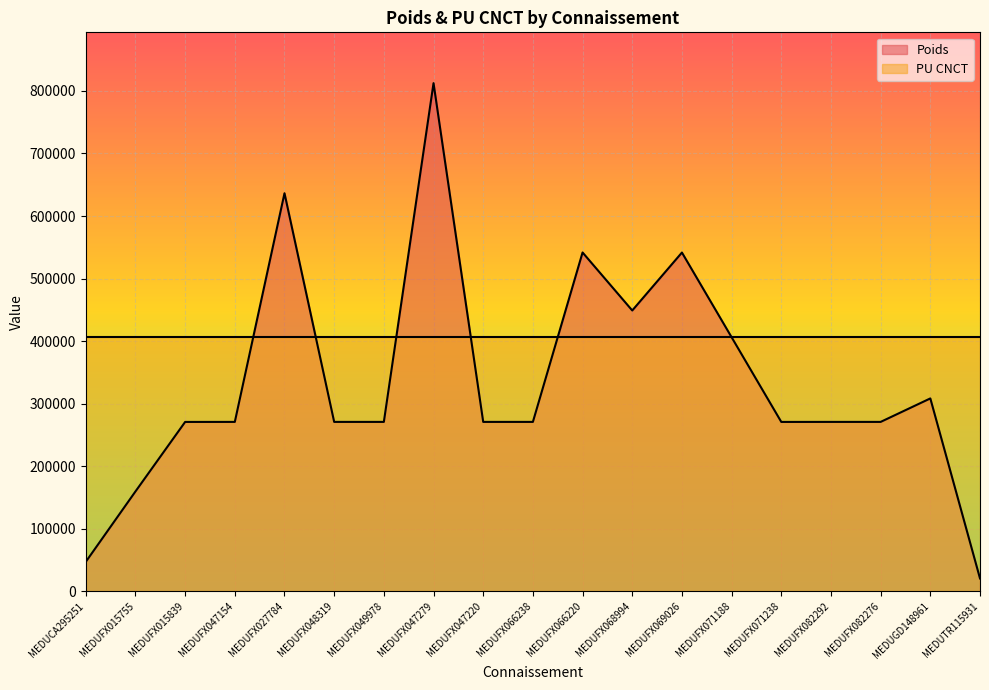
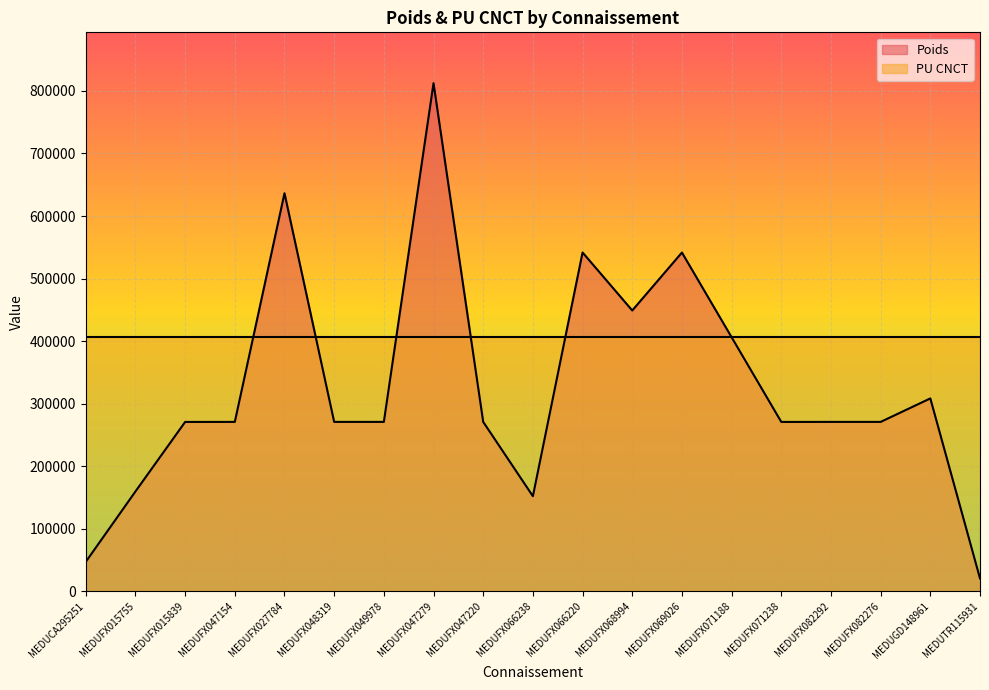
  {
    "Poids": {
      "MEDUCA295251": 50000,
      "MEDUFX015755": 160000,
      "MEDUFX015839": 270000,
      "MEDUFX047154": 270000,
      "MEDUFX027784": 640000,
      "MEDUFX048319": 270000,
      "MEDUFX049978": 270000,
      "MEDUFX047279": 810000,
      "MEDUFX047220": 270000,
-     "MEDUFX066238": 270000,
+     "MEDUFX066238": 150000,
      "MEDUFX066220": 540000,
      "MEDUFX068994": 450000,
      "MEDUFX069026": 540000,
      "MEDUFX071238": 270000,
      "MEDUFX082292": 270000,
      "MEDUFX082276": 270000,
      "MEDUGD148961": 310000,
      "MEDUTR115931": 20000
    },
    "PU CNCT": {
      "MEDUCA295251": 410000,
      "MEDUFX015755": 410000,
      "MEDUFX015839": 410000,
      "MEDUFX047154": 410000,
      "MEDUFX027784": 410000,
      "MEDUFX048319": 410000,
      "MEDUFX049978": 410000,
      "MEDUFX047279": 410000,
      "MEDUFX047220": 410000,
      "MEDUFX066238": 410000,
      "MEDUFX066220": 410000,
      "MEDUFX068994": 410000,
      "MEDUFX069026": 410000,
      "MEDUFX071238": 410000,
      "MEDUFX082292": 410000,
      "MEDUFX082276": 410000,
      "MEDUGD148961": 410000,
      "MEDUTR115931": 410000
    }
  }
